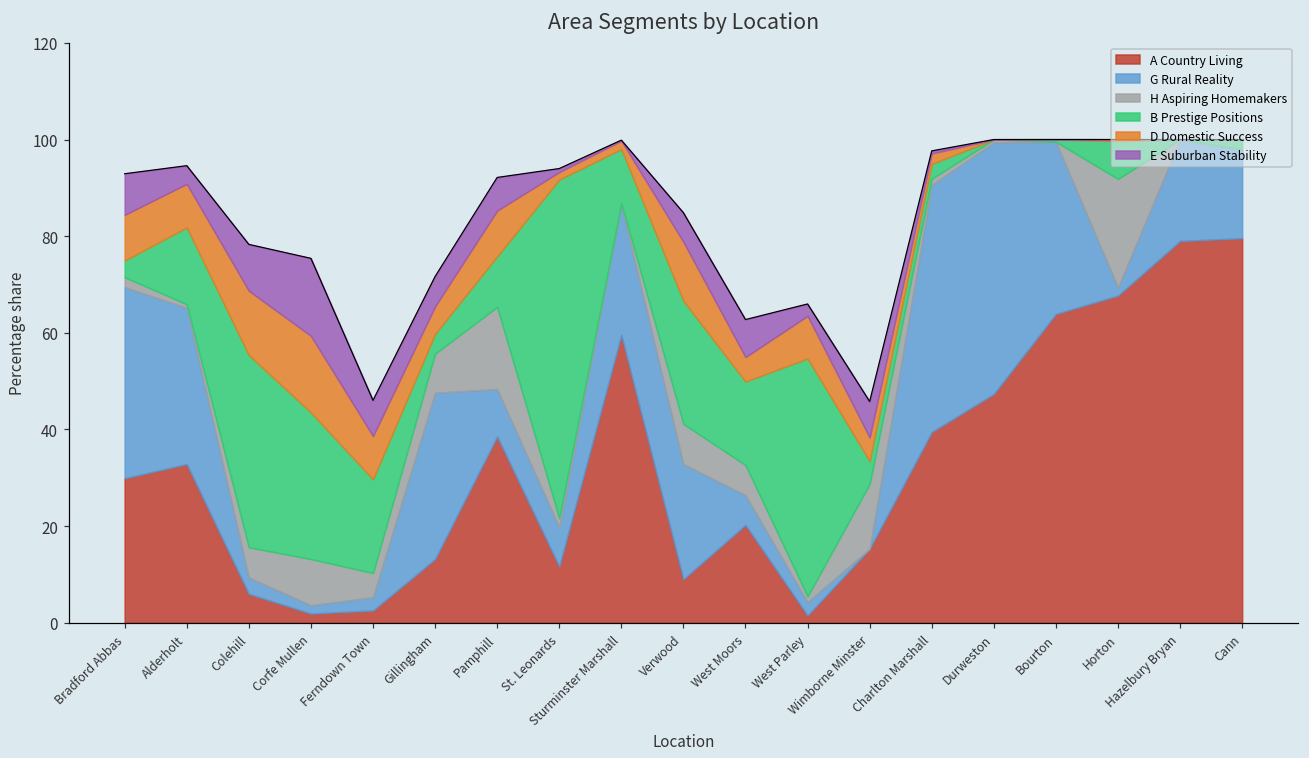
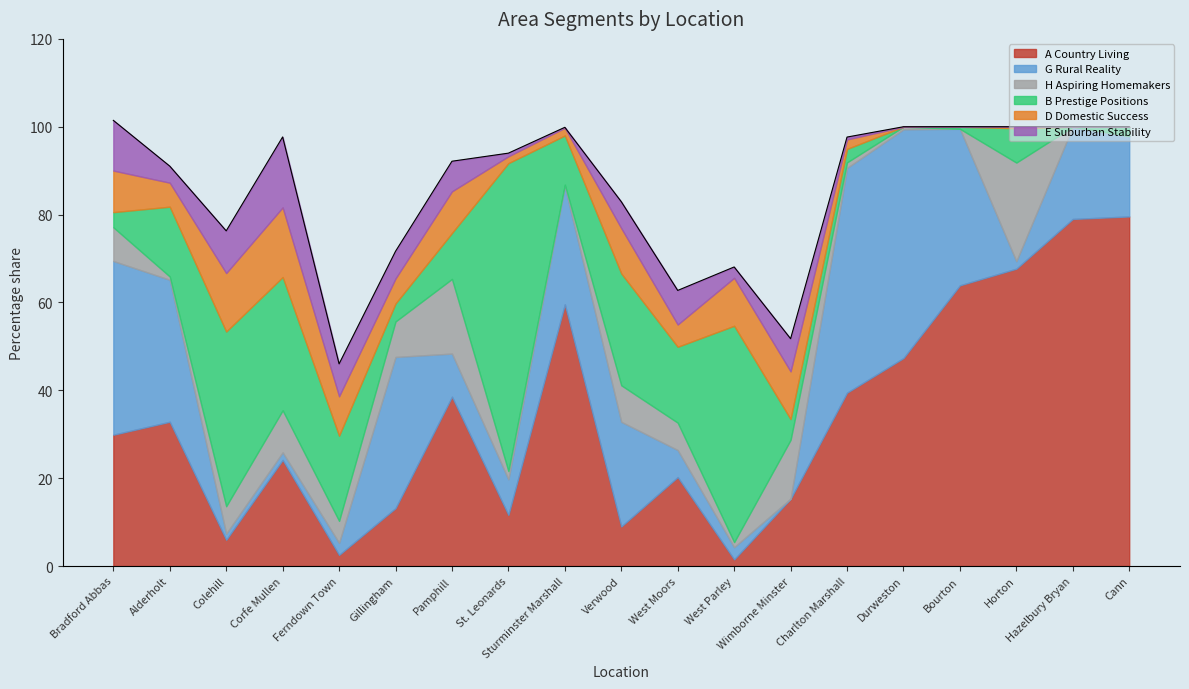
  {
    "A Country Living": {
      "Bradford Abbas": 30,
      "Alderholt": 33,
      "Colehill": 6,
-     "Corfe Mullen": 2,
+     "Corfe Mullen": 24,
      "Ferndown Town": 3,
      "Gillingham": 13,
      "Pamphill": 39,
      "St. Leonards": 12,
      "Sturminster Marshall": 60,
      "Verwood": 9,
      "West Moors": 20,
      "West Parley": 2,
      "Charlton Marshall": 39,
      "Durweston": 47,
      "Bourton": 64,
      "Horton": 68,
      "Hazelbury Bryan": 79,
      "Cann": 80
    },
    "G Rural Reality": {
      "Bradford Abbas": 40,
      "Alderholt": 32,
-     "Colehill": 3,
+     "Colehill": 1,
      "Corfe Mullen": 2,
      "Ferndown Town": 3,
      "Gillingham": 34,
      "Pamphill": 10,
      "St. Leonards": 8,
      "Verwood": 24,
      "West Moors": 6,
      "West Parley": 3,
      "Charlton Marshall": 51,
      "Durweston": 52,
      "Horton": 2
    },
    "H Aspiring Homemakers": {
-     "Bradford Abbas": 2,
+     "Bradford Abbas": 8,
      "Alderholt": 1,
      "Colehill": 6,
      "Corfe Mullen": 10,
      "Ferndown Town": 5,
      "Gillingham": 8,
      "Pamphill": 17,
      "St. Leonards": 2,
      "Verwood": 8,
      "West Moors": 6,
      "West Parley": 1,
      "Wimborne Minster": 13,
      "Charlton Marshall": 1,
      "Horton": 22
    },
    "B Prestige Positions": {
      "Bradford Abbas": 3,
      "Alderholt": 16,
      "Colehill": 40,
      "Corfe Mullen": 30,
      "Ferndown Town": 19,
      "Gillingham": 4,
      "Pamphill": 10,
      "St. Leonards": 70,
      "Sturminster Marshall": 11,
      "Verwood": 25,
      "West Moors": 17,
      "West Parley": 49,
      "Wimborne Minster": 5,
      "Charlton Marshall": 3
    },
    "D Domestic Success": {
      "Bradford Abbas": 9,
-     "Alderholt": 9,
+     "Alderholt": 5,
      "Colehill": 13,
      "Corfe Mullen": 16,
      "Ferndown Town": 9,
      "Gillingham": 6,
      "Pamphill": 9,
      "St. Leonards": 2,
-     "Verwood": 12,
+     "Verwood": 10,
      "West Moors": 5,
-     "West Parley": 9,
-     "Wimborne Minster": 5
+     "West Parley": 11,
+     "Wimborne Minster": 11
    },
    "E Suburban Stability": {
-     "Bradford Abbas": 9,
+     "Bradford Abbas": 11,
      "Alderholt": 4,
      "Colehill": 10,
      "Corfe Mullen": 16,
      "Ferndown Town": 7,
      "Gillingham": 6,
      "Pamphill": 7,
      "St. Leonards": 1,
      "Verwood": 6,
      "West Moors": 8,
      "West Parley": 2,
      "Wimborne Minster": 7
    }
  }
